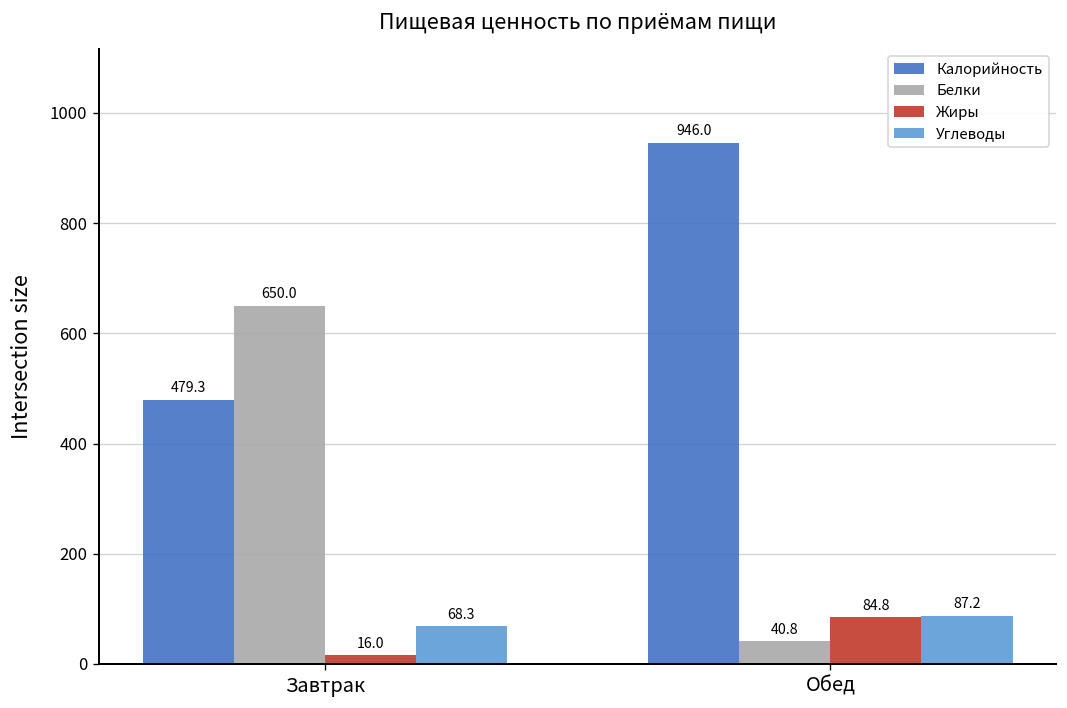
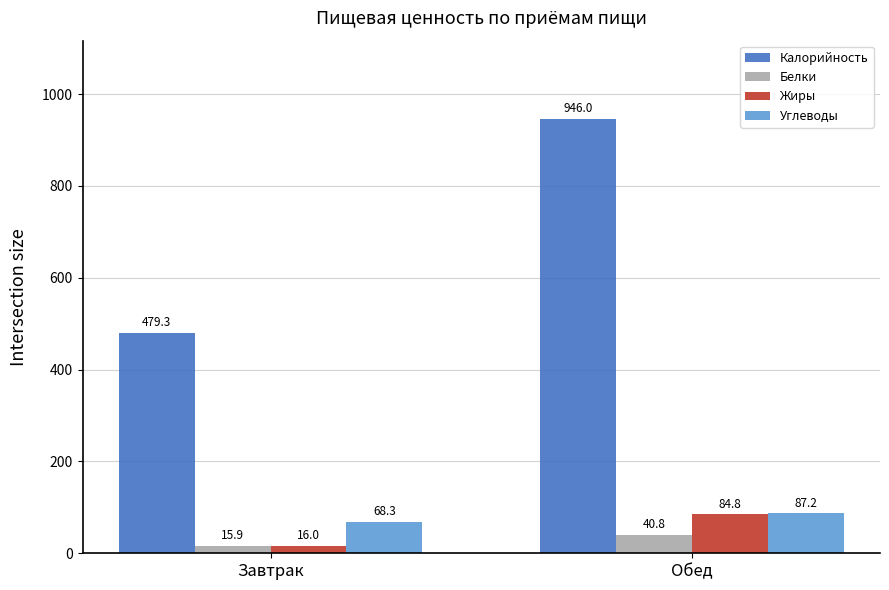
  {
    "Белки": {
-     "Завтрак": 650.0,
+     "Завтрак": 15.9,
      "Обед": 40.8
    },
    "Жиры": {
      "Завтрак": 16.0,
      "Обед": 84.8
    }
  }
